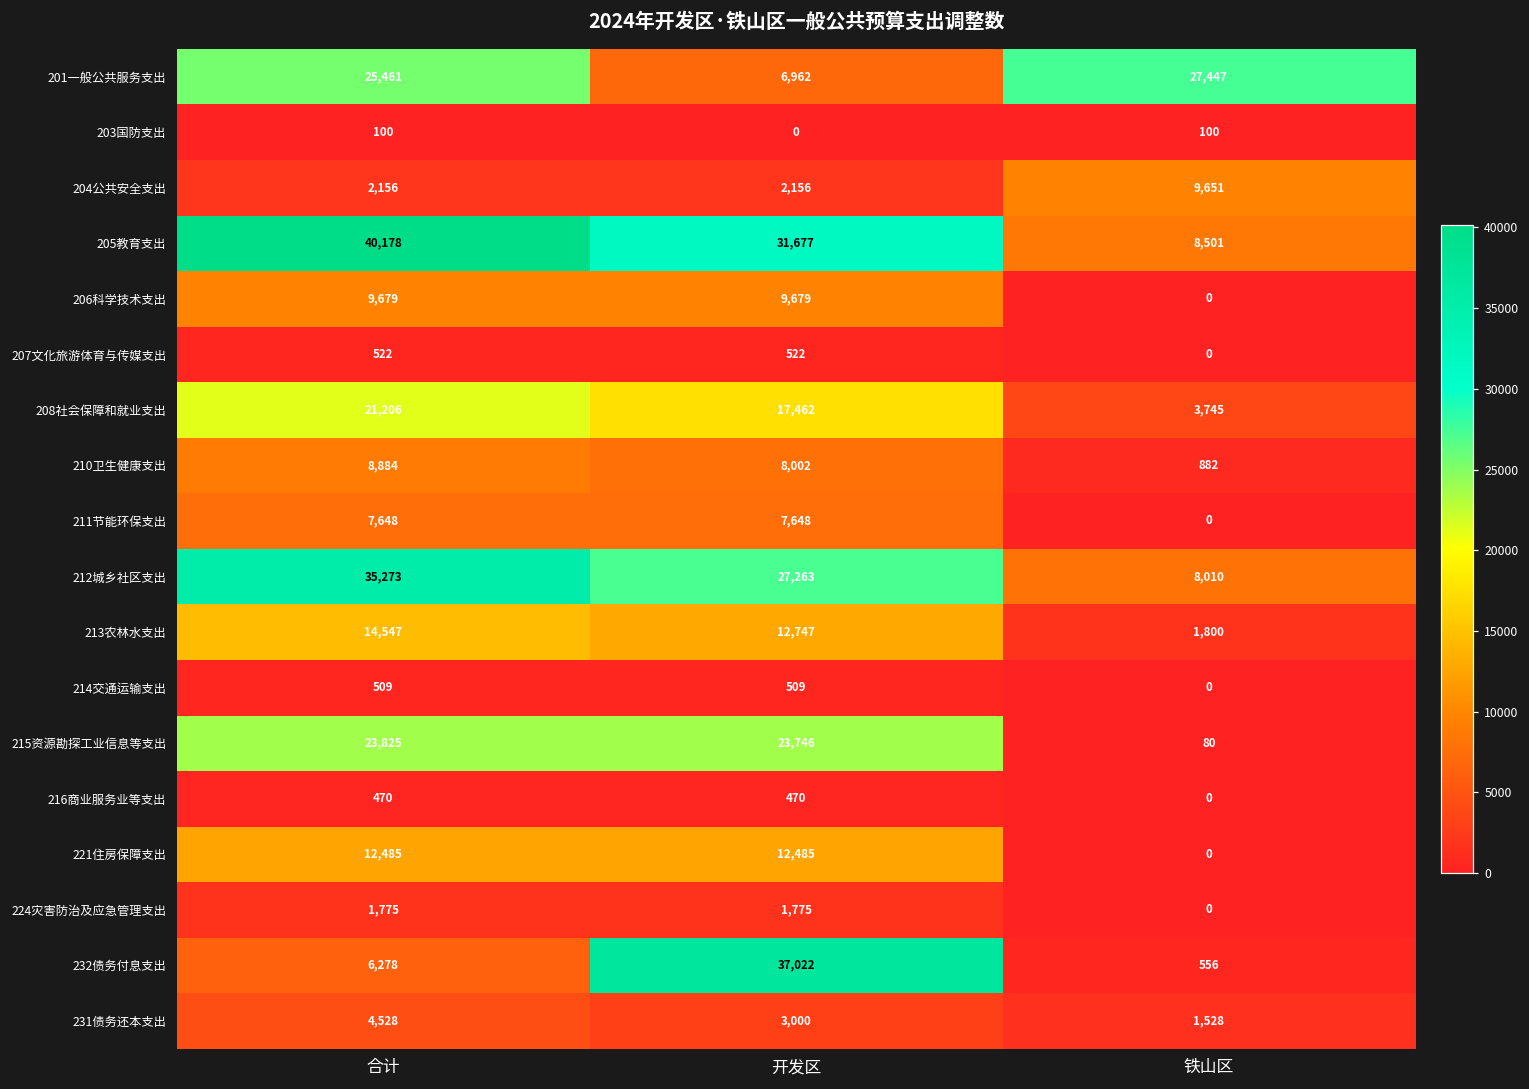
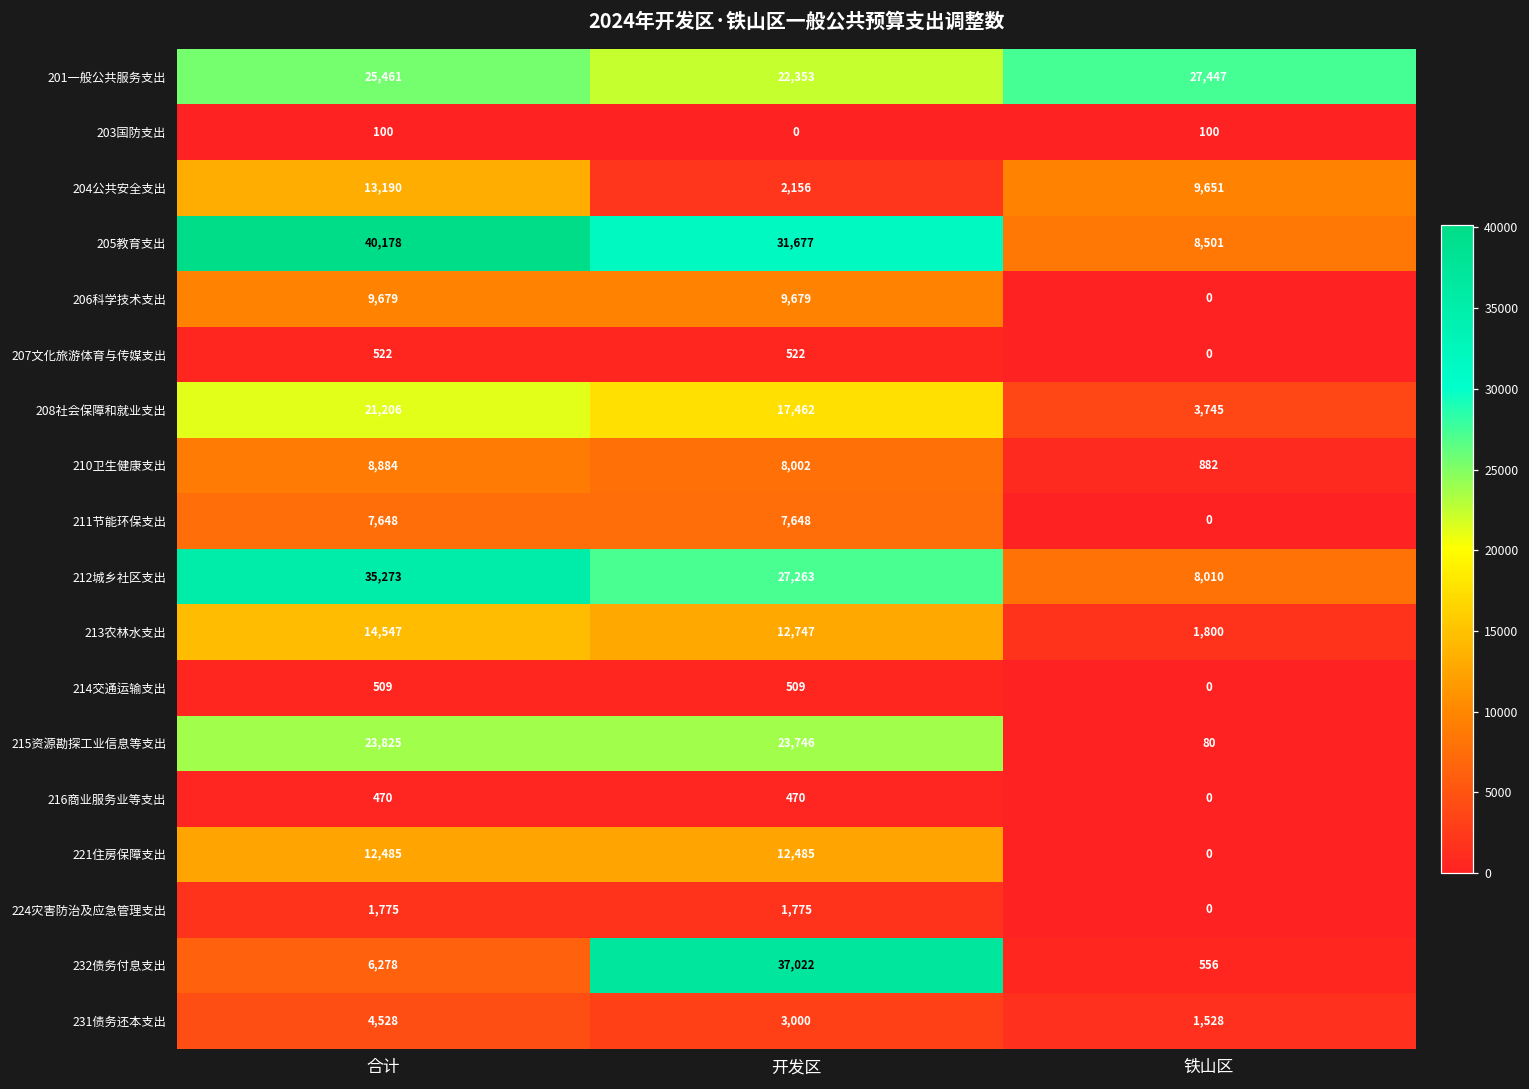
  {
    "201一般公共服务支出": {
      "合计": "25,461",
-     "开发区": "6,962",
+     "开发区": "22,353",
      "铁山区": "27,447"
    },
    "203国防支出": {
      "合计": "100",
      "开发区": "0",
      "铁山区": "100"
    },
    "204公共安全支出": {
-     "合计": "2,156",
+     "合计": "13,190",
      "开发区": "2,156",
      "铁山区": "9,651"
    },
    "205教育支出": {
      "合计": "40,178",
      "开发区": "31,677",
      "铁山区": "8,501"
    },
    "206科学技术支出": {
      "合计": "9,679",
      "开发区": "9,679",
      "铁山区": "0"
    },
    "207文化旅游体育与传媒支出": {
      "合计": "522",
      "开发区": "522",
      "铁山区": "0"
    },
    "208社会保障和就业支出": {
      "合计": "21,206",
      "开发区": "17,462",
      "铁山区": "3,745"
    },
    "210卫生健康支出": {
      "合计": "8,884",
      "开发区": "8,002",
      "铁山区": "882"
    },
    "211节能环保支出": {
      "合计": "7,648",
      "开发区": "7,648",
      "铁山区": "0"
    },
    "212城乡社区支出": {
      "合计": "35,273",
      "开发区": "27,263",
      "铁山区": "8,010"
    },
    "213农林水支出": {
      "合计": "14,547",
      "开发区": "12,747",
      "铁山区": "1,800"
    },
    "214交通运输支出": {
      "合计": "509",
      "开发区": "509",
      "铁山区": "0"
    },
    "215资源勘探工业信息等支出": {
      "合计": "23,825",
      "开发区": "23,746",
      "铁山区": "80"
    },
    "216商业服务业等支出": {
      "合计": "470",
      "开发区": "470",
      "铁山区": "0"
    },
    "221住房保障支出": {
      "合计": "12,485",
      "开发区": "12,485",
      "铁山区": "0"
    },
    "224灾害防治及应急管理支出": {
      "合计": "1,775",
      "开发区": "1,775",
      "铁山区": "0"
    },
    "232债务付息支出": {
      "合计": "6,278",
      "开发区": "37,022",
      "铁山区": "556"
    },
    "231债务还本支出": {
      "合计": "4,528",
      "开发区": "3,000",
      "铁山区": "1,528"
    }
  }
